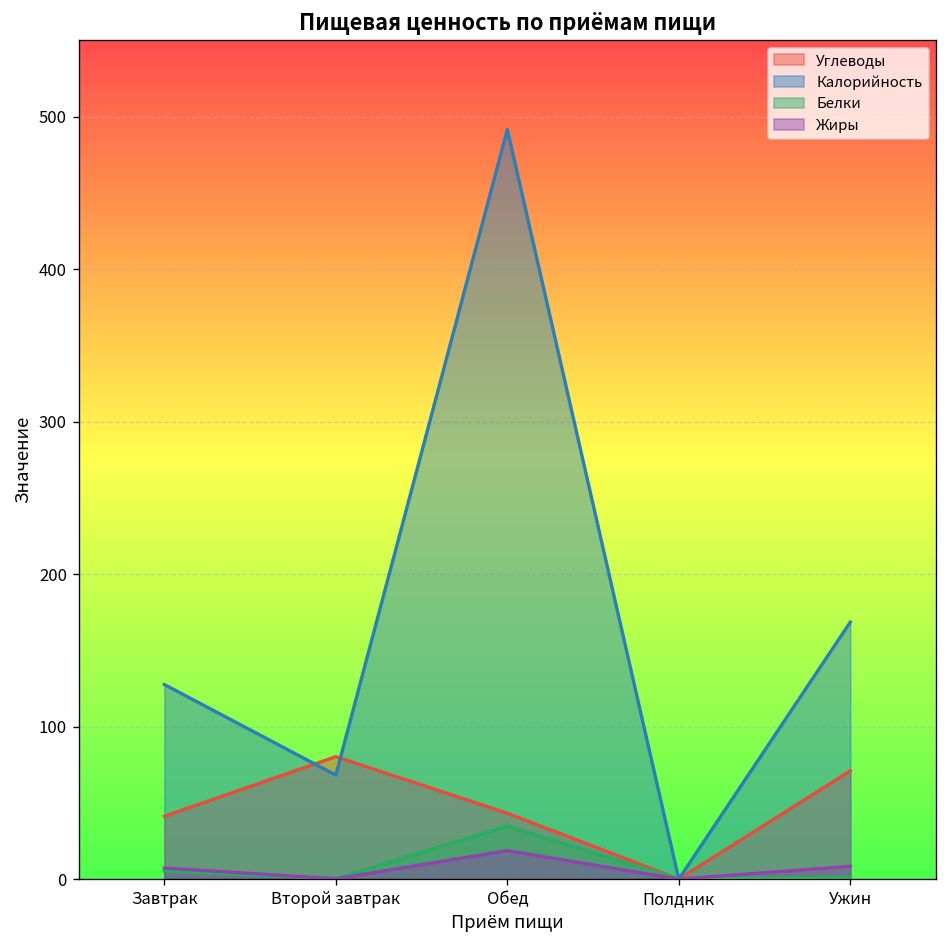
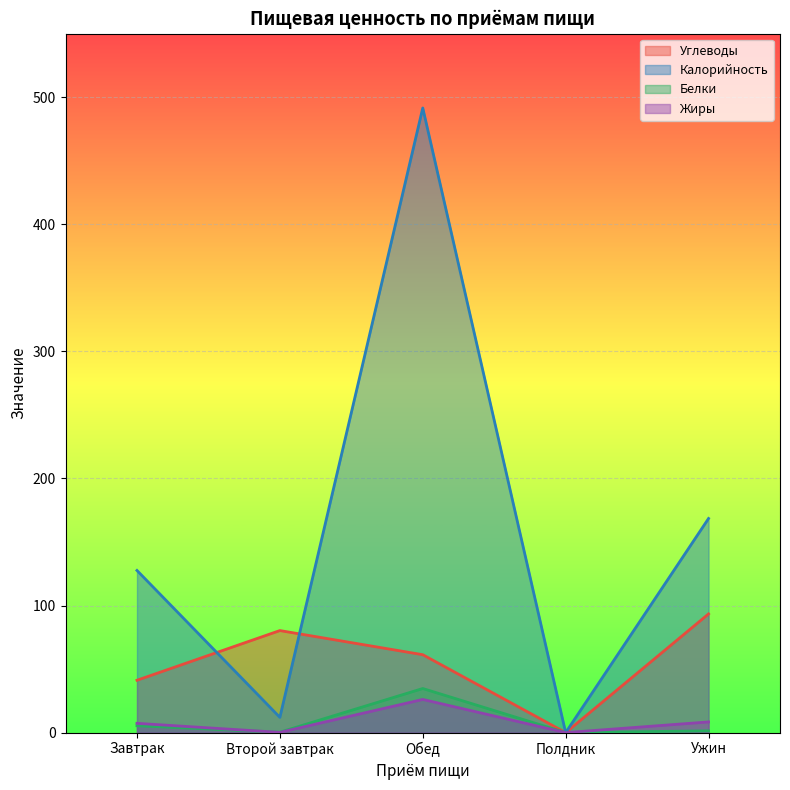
  {
    "Углеводы": {
      "Завтрак": 41,
      "Второй завтрак": 80,
-     "Обед": 43,
-     "Ужин": 71
+     "Обед": 61,
+     "Ужин": 93
    },
    "Калорийность": {
      "Завтрак": 128,
-     "Второй завтрак": 68,
+     "Второй завтрак": 12,
      "Обед": 492,
      "Ужин": 169
    },
    "Белки": {
      "Обед": 35,
      "Ужин": 1
    },
    "Жиры": {
-     "Обед": 19,
+     "Обед": 26,
      "Ужин": 8
    }
  }
